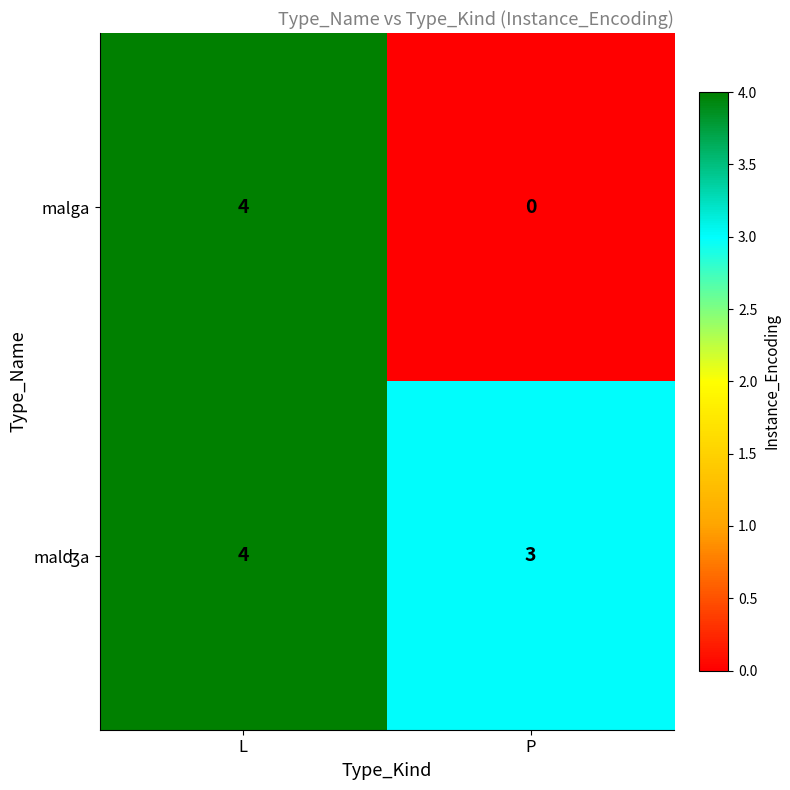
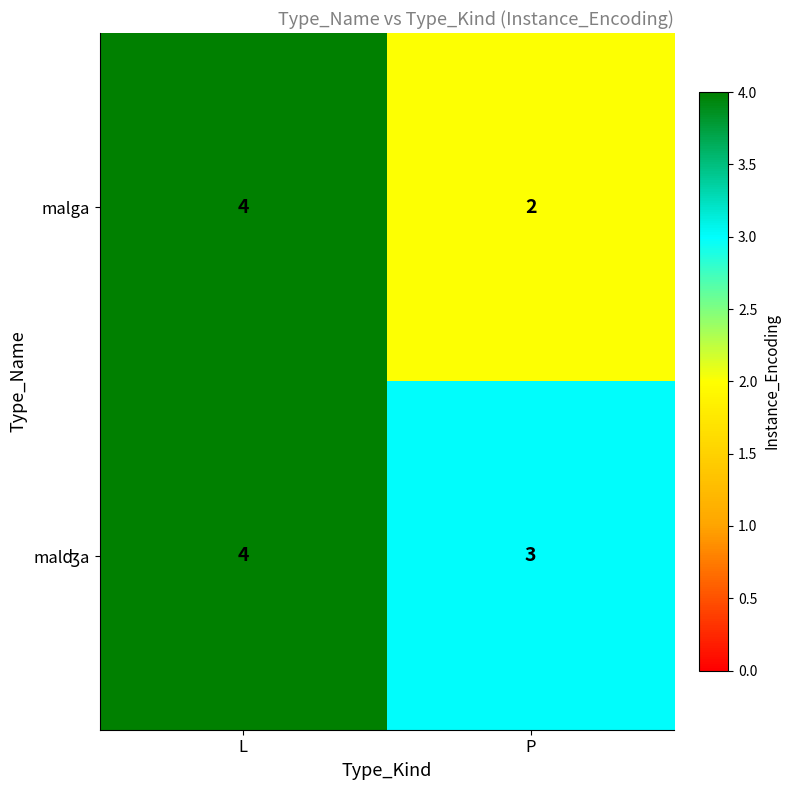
  {
    "malga": {
      "L": 4,
-     "P": 0
+     "P": 2
    },
    "malʤa": {
      "L": 4,
      "P": 3
    }
  }
